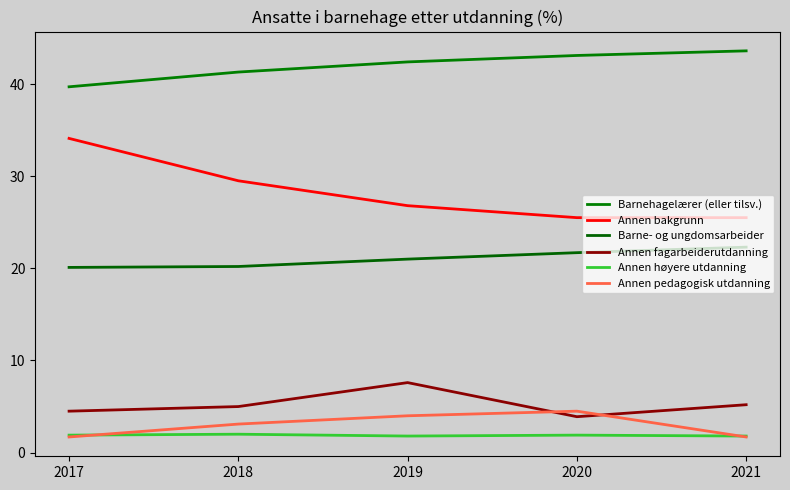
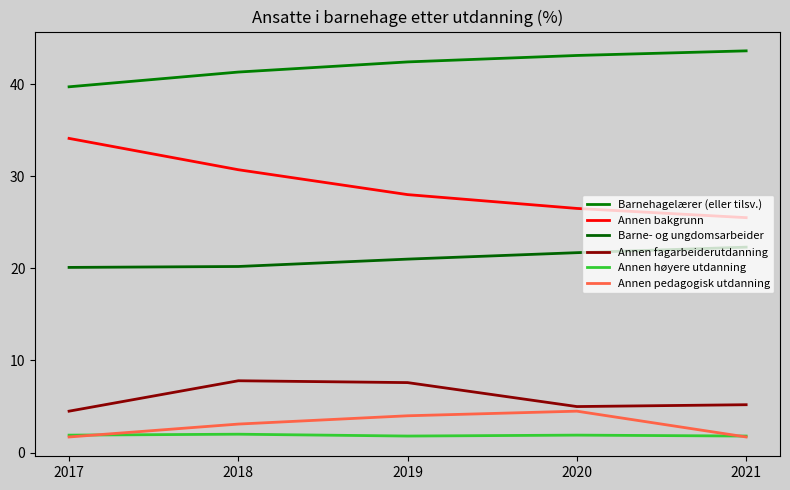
  {
    "Annen bakgrunn": {
      "2017": 34,
-     "2018": 30,
-     "2019": 27,
-     "2020": 26
+     "2018": 31,
+     "2019": 28,
+     "2020": 27
    },
    "Annen fagarbeiderutdanning": {
      "2017": 5,
-     "2018": 5,
+     "2018": 8,
      "2019": 8,
-     "2020": 4,
+     "2020": 5,
      "2021": 5
    },
    "Annen høyere utdanning": {
      "2018": 2,
      "2019": 2,
      "2020": 2
    },
    "Annen pedagogisk utdanning": {
      "2018": 3,
      "2019": 4,
      "2020": 5
    }
  }
